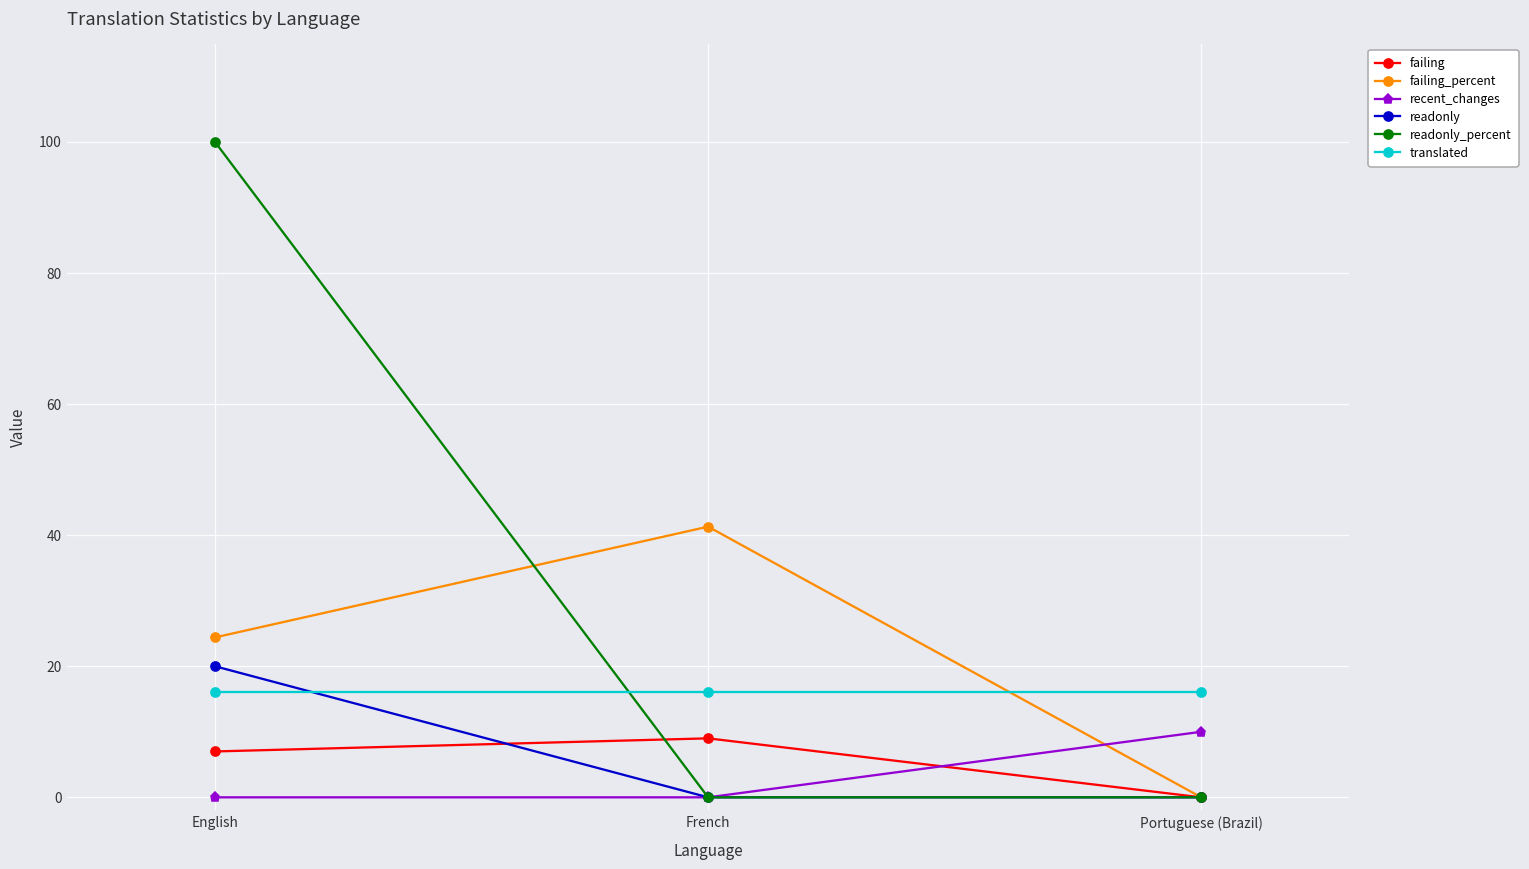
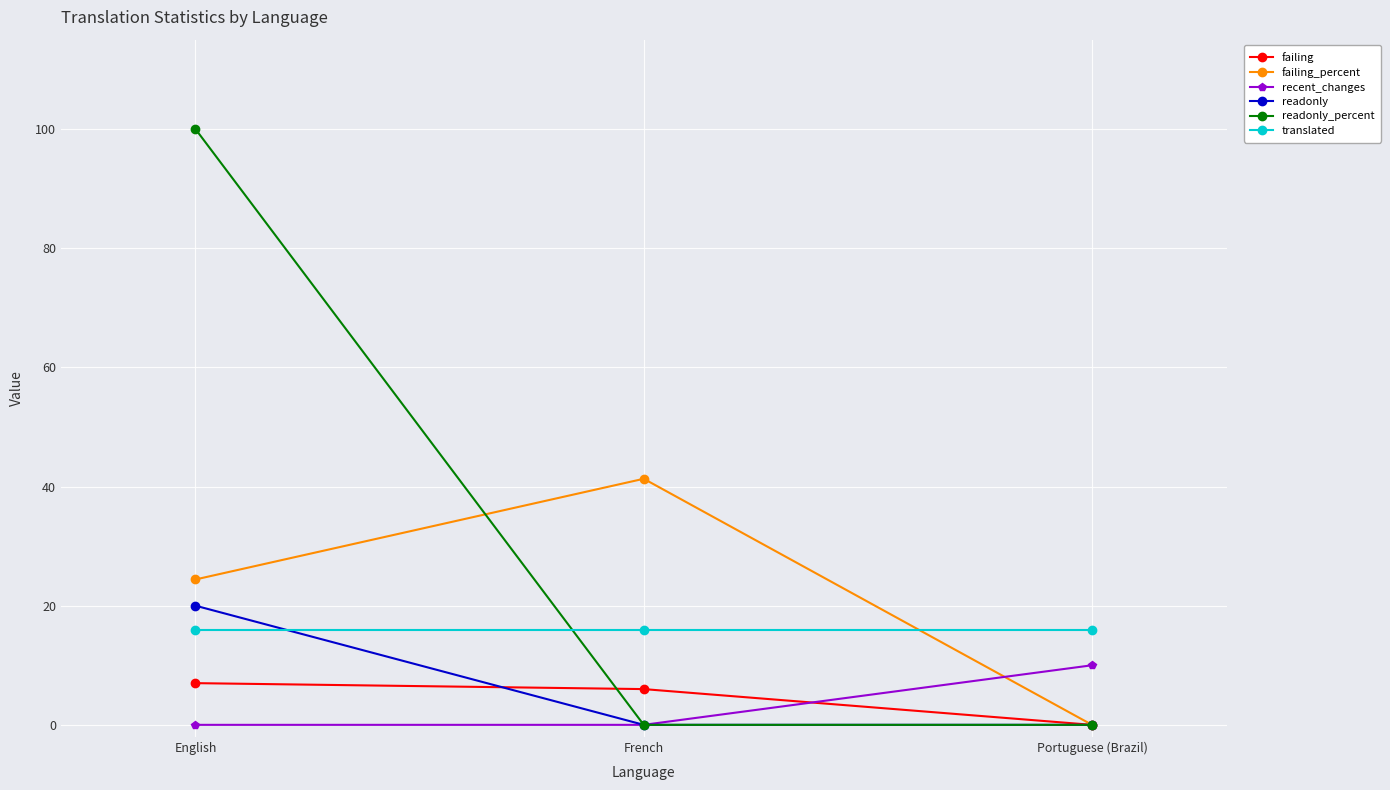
  {
    "failing": {
      "English": 7,
-     "French": 9
+     "French": 6
    },
    "failing_percent": {
      "English": 24,
      "French": 41
    },
    "recent_changes": {
      "English": 0,
      "Portuguese (Brazil)": 10
    },
    "readonly": {
      "English": 20
    },
    "readonly_percent": {
      "English": 100
    },
    "translated": {
      "English": 16,
      "French": 16,
      "Portuguese (Brazil)": 16
    }
  }
